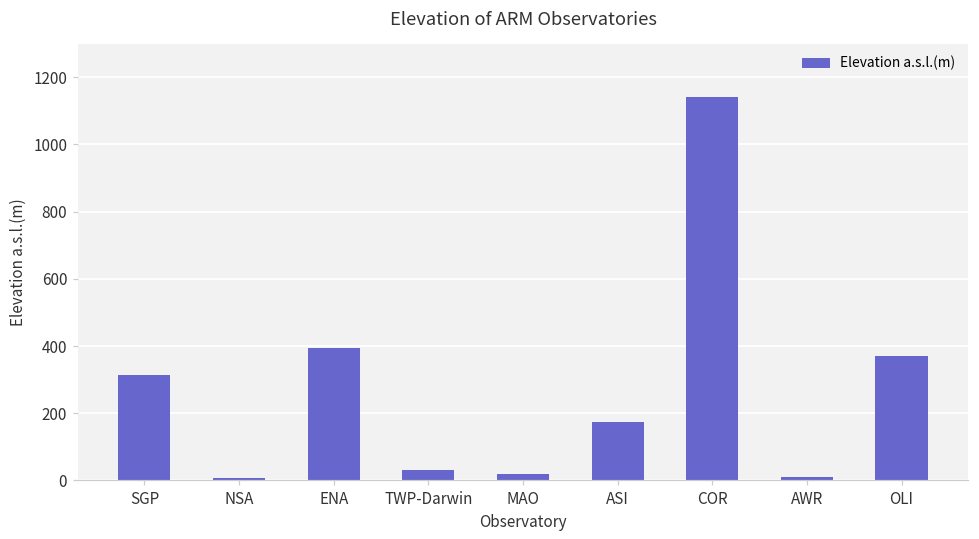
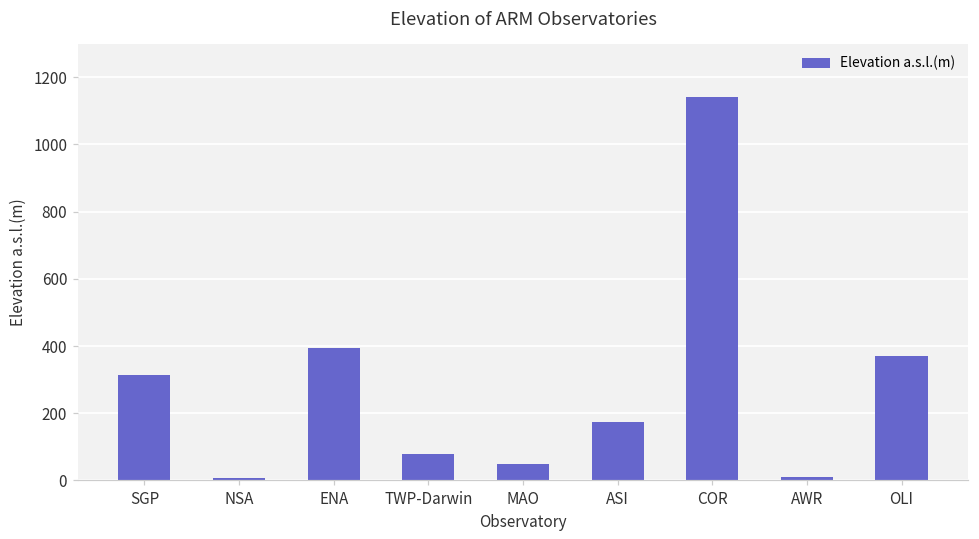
  {
    "SGP": 310,
    "ENA": 400,
-   "TWP-Darwin": 30,
-   "MAO": 20,
+   "TWP-Darwin": 80,
+   "MAO": 50,
    "ASI": 170,
    "COR": 1140,
    "AWR": 10,
    "OLI": 370
  }
